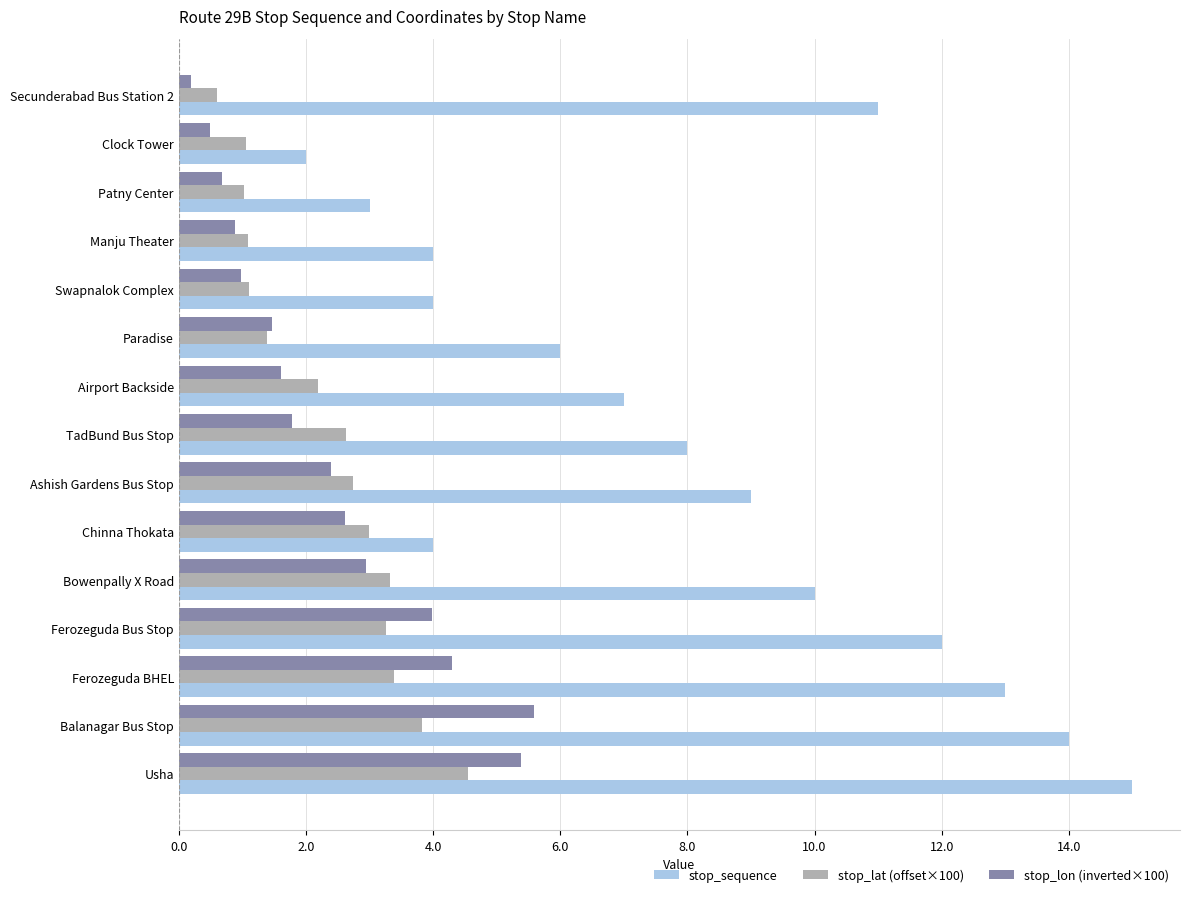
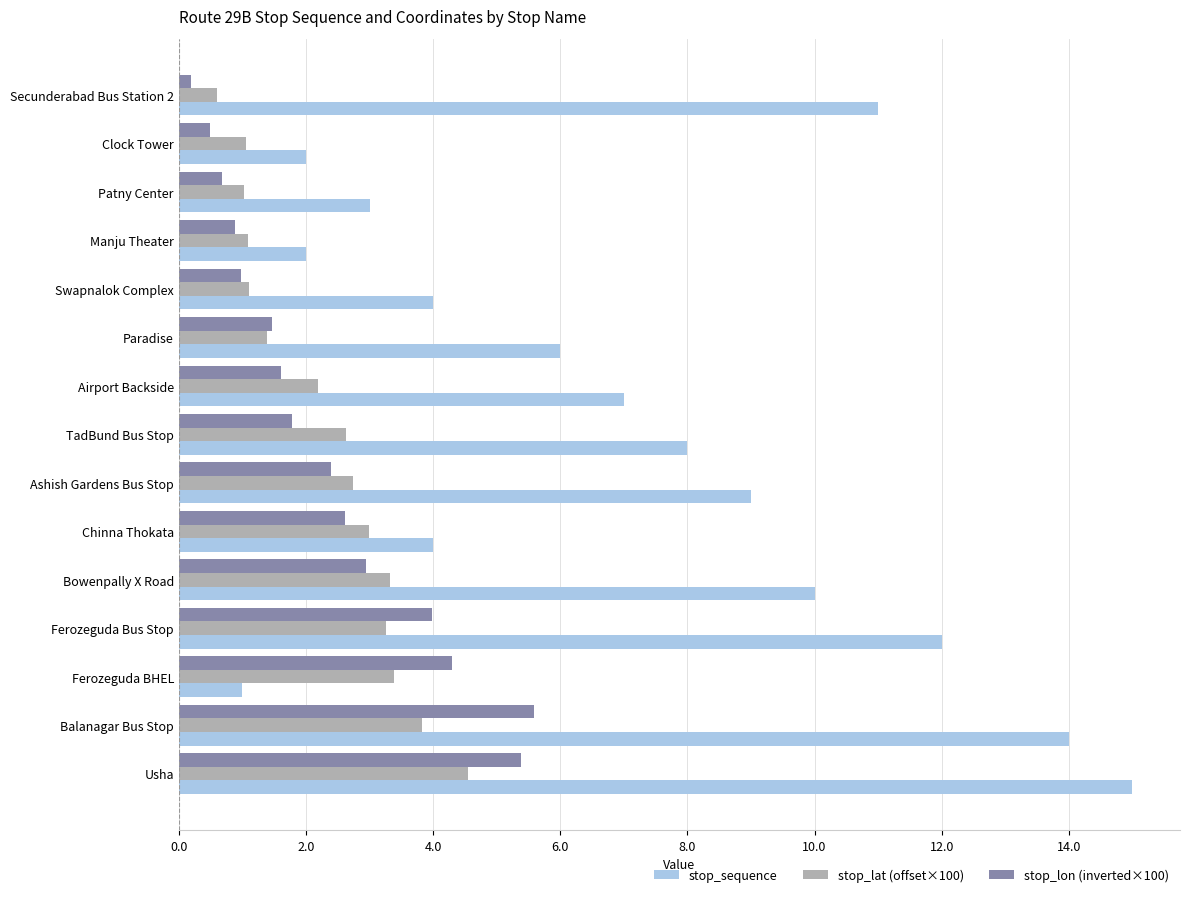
  {
    "stop_sequence": {
      "Secunderabad Bus Station 2": 11,
      "Clock Tower": 2,
      "Patny Center": 3,
-     "Manju Theater": 4,
+     "Manju Theater": 2,
      "Swapnalok Complex": 4,
      "Paradise": 6,
      "Airport Backside": 7,
      "TadBund Bus Stop": 8,
      "Ashish Gardens Bus Stop": 9,
      "Chinna Thokata": 4,
      "Bowenpally X Road": 10,
      "Ferozeguda Bus Stop": 12,
-     "Ferozeguda BHEL": 13,
+     "Ferozeguda BHEL": 1,
      "Balanagar Bus Stop": 14,
      "Usha": 15
    }
  }
